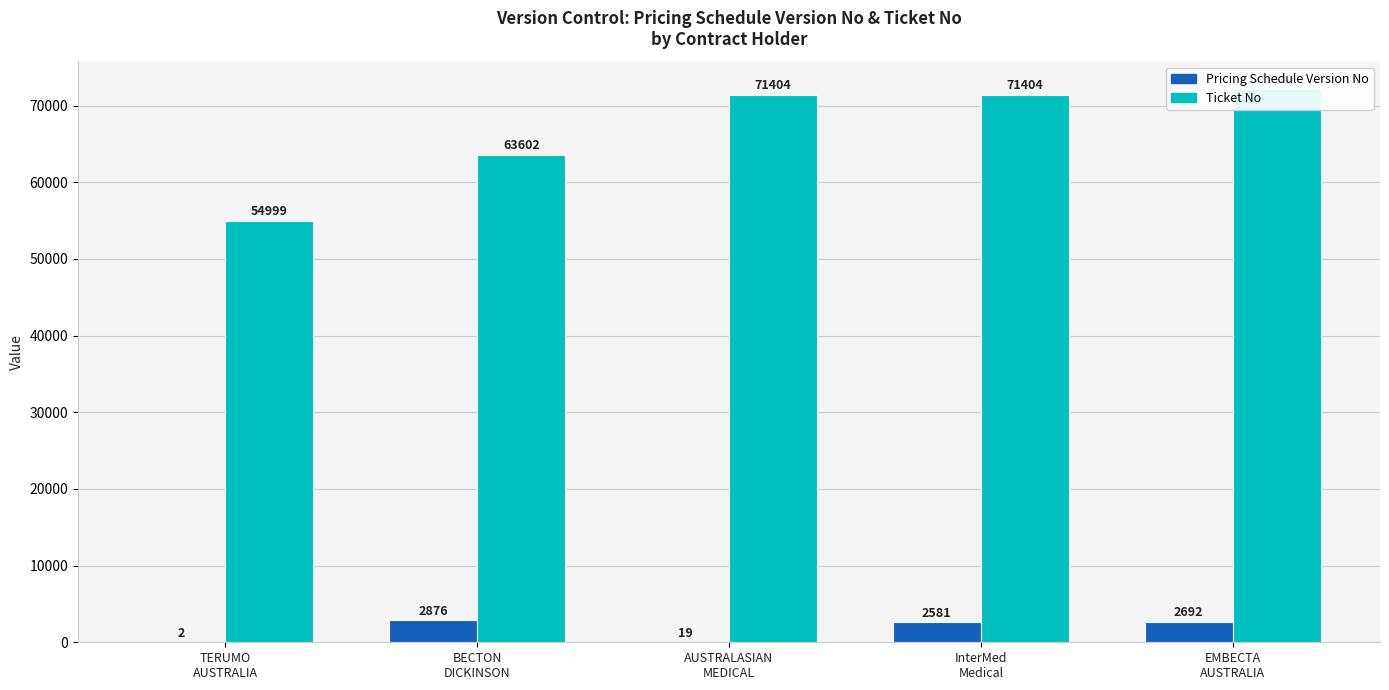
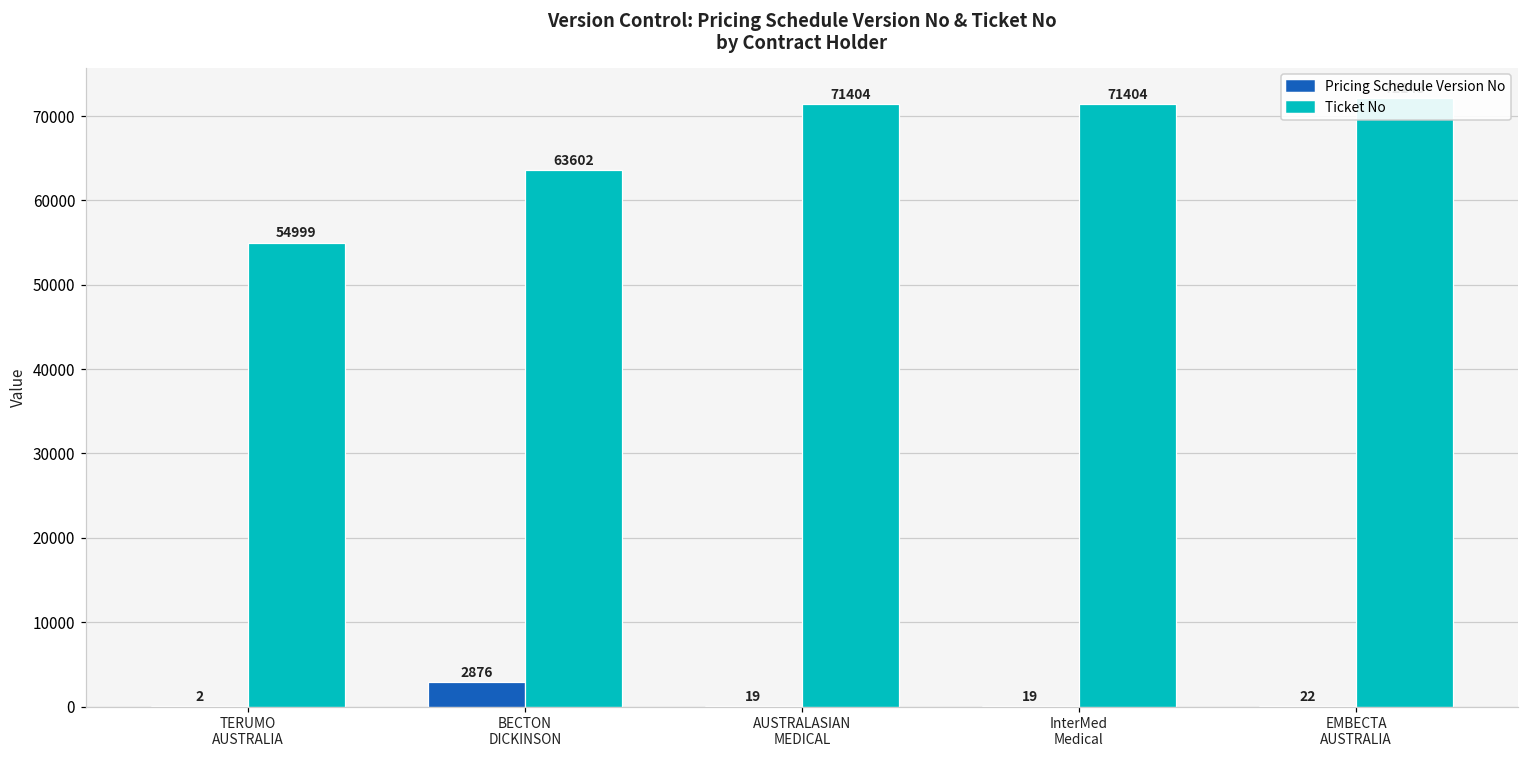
  {
    "Pricing Schedule Version No": {
      "TERUMO AUSTRALIA": 2,
      "BECTON DICKINSON": 2876,
      "AUSTRALASIAN MEDICAL": 19,
-     "InterMed Medical": 2581,
-     "EMBECTA AUSTRALIA": 2692
+     "InterMed Medical": 19,
+     "EMBECTA AUSTRALIA": 22
    },
    "Ticket No": {
      "TERUMO AUSTRALIA": 54999,
      "BECTON DICKINSON": 63602,
      "AUSTRALASIAN MEDICAL": 71404,
      "InterMed Medical": 71404
    }
  }
